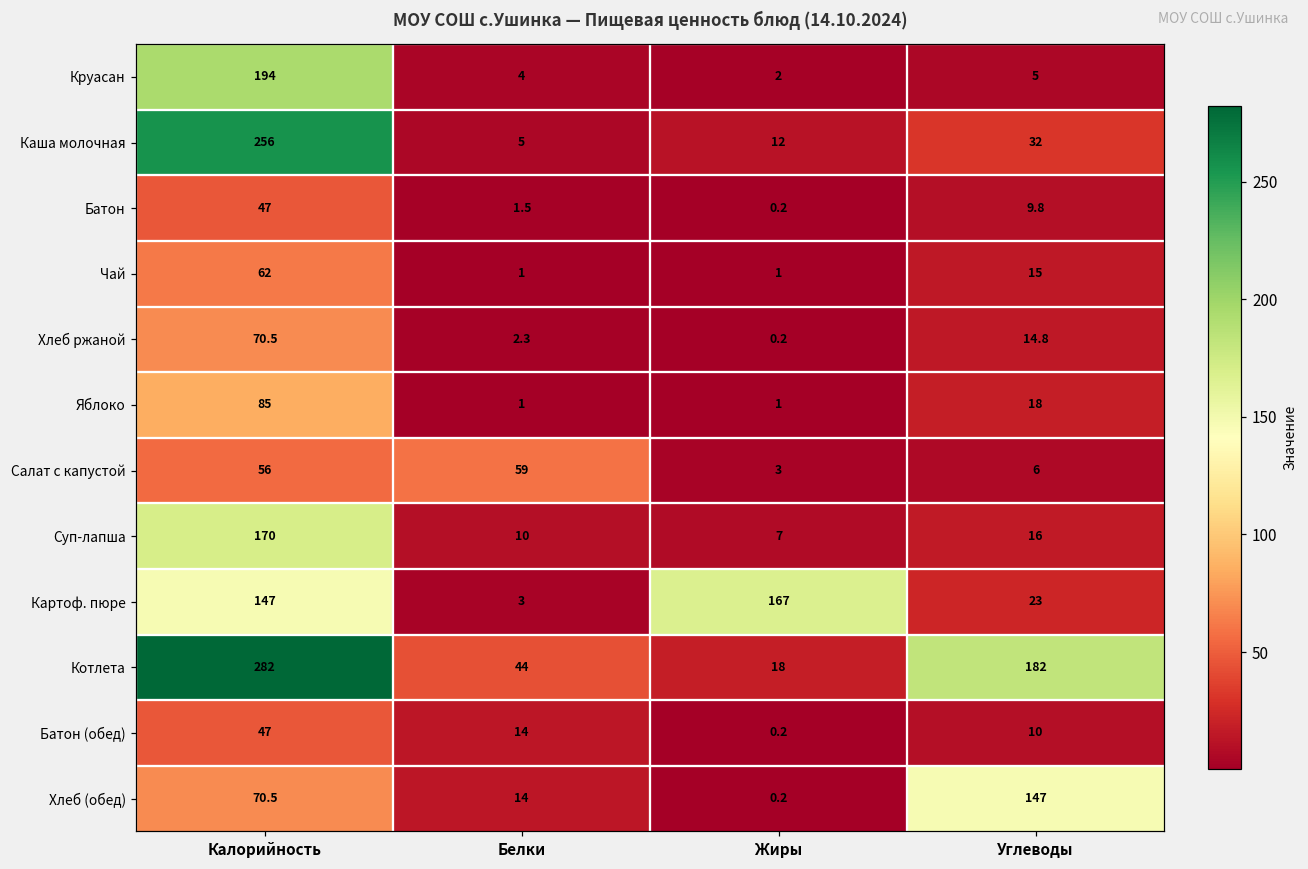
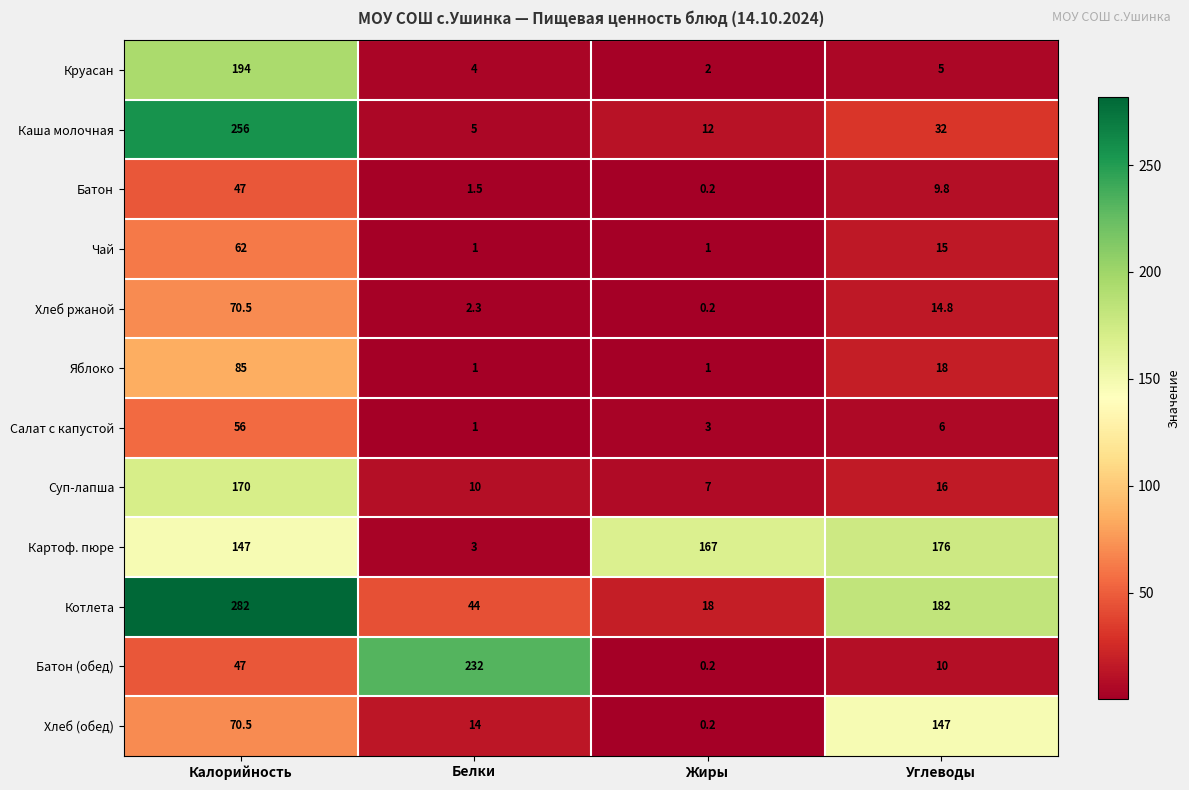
  {
    "Круасан": {
      "Калорийность": 194,
      "Белки": 4,
      "Жиры": 2,
      "Углеводы": 5
    },
    "Каша молочная": {
      "Калорийность": 256,
      "Белки": 5,
      "Жиры": 12,
      "Углеводы": 32
    },
    "Батон": {
      "Калорийность": 47,
      "Белки": 1.5,
      "Жиры": 0.2,
      "Углеводы": 9.8
    },
    "Чай": {
      "Калорийность": 62,
      "Белки": 1,
      "Жиры": 1,
      "Углеводы": 15
    },
    "Хлеб ржаной": {
      "Калорийность": 70.5,
      "Белки": 2.3,
      "Жиры": 0.2,
      "Углеводы": 14.8
    },
    "Яблоко": {
      "Калорийность": 85,
      "Белки": 1,
      "Жиры": 1,
      "Углеводы": 18
    },
    "Салат с капустой": {
      "Калорийность": 56,
-     "Белки": 59,
+     "Белки": 1,
      "Жиры": 3,
      "Углеводы": 6
    },
    "Суп-лапша": {
      "Калорийность": 170,
      "Белки": 10,
      "Жиры": 7,
      "Углеводы": 16
    },
    "Картоф. пюре": {
      "Калорийность": 147,
      "Белки": 3,
      "Жиры": 167,
-     "Углеводы": 23
+     "Углеводы": 176
    },
    "Котлета": {
      "Калорийность": 282,
      "Белки": 44,
      "Жиры": 18,
      "Углеводы": 182
    },
    "Батон (обед)": {
      "Калорийность": 47,
-     "Белки": 14,
+     "Белки": 232,
      "Жиры": 0.2,
      "Углеводы": 10
    },
    "Хлеб (обед)": {
      "Калорийность": 70.5,
      "Белки": 14,
      "Жиры": 0.2,
      "Углеводы": 147
    }
  }
